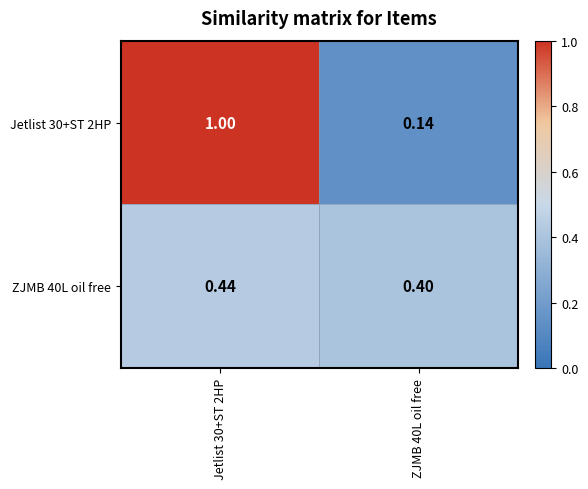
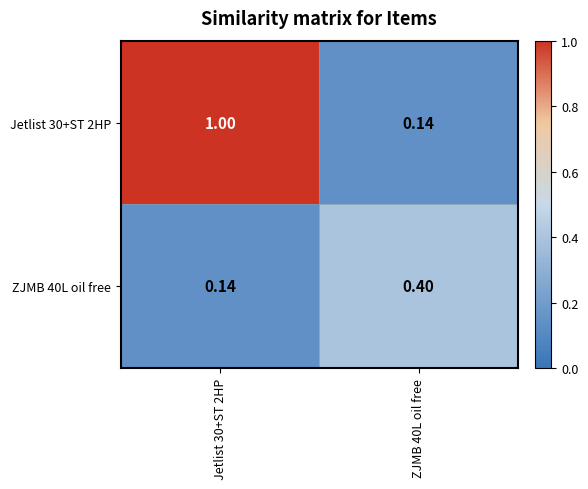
  {
    "Jetlist 30+ST 2HP": {
      "Jetlist 30+ST 2HP": 1.00,
      "ZJMB 40L oil free": 0.14
    },
    "ZJMB 40L oil free": {
-     "Jetlist 30+ST 2HP": 0.44,
+     "Jetlist 30+ST 2HP": 0.14,
      "ZJMB 40L oil free": 0.40
    }
  }
